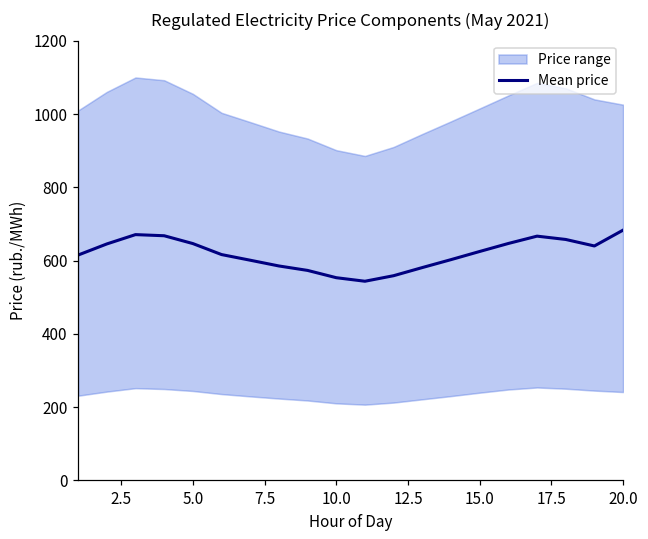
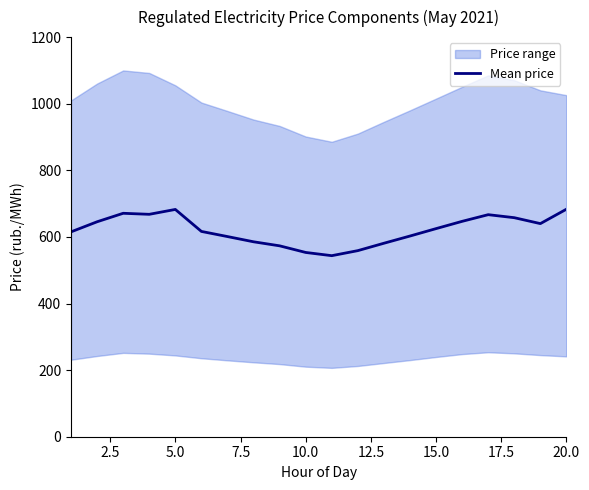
  {
    "Mean price": {
-     "5.0": 650,
+     "5.0": 680,
      "10.0": 550,
      "15.0": 620,
      "20.0": 680
    }
  }
